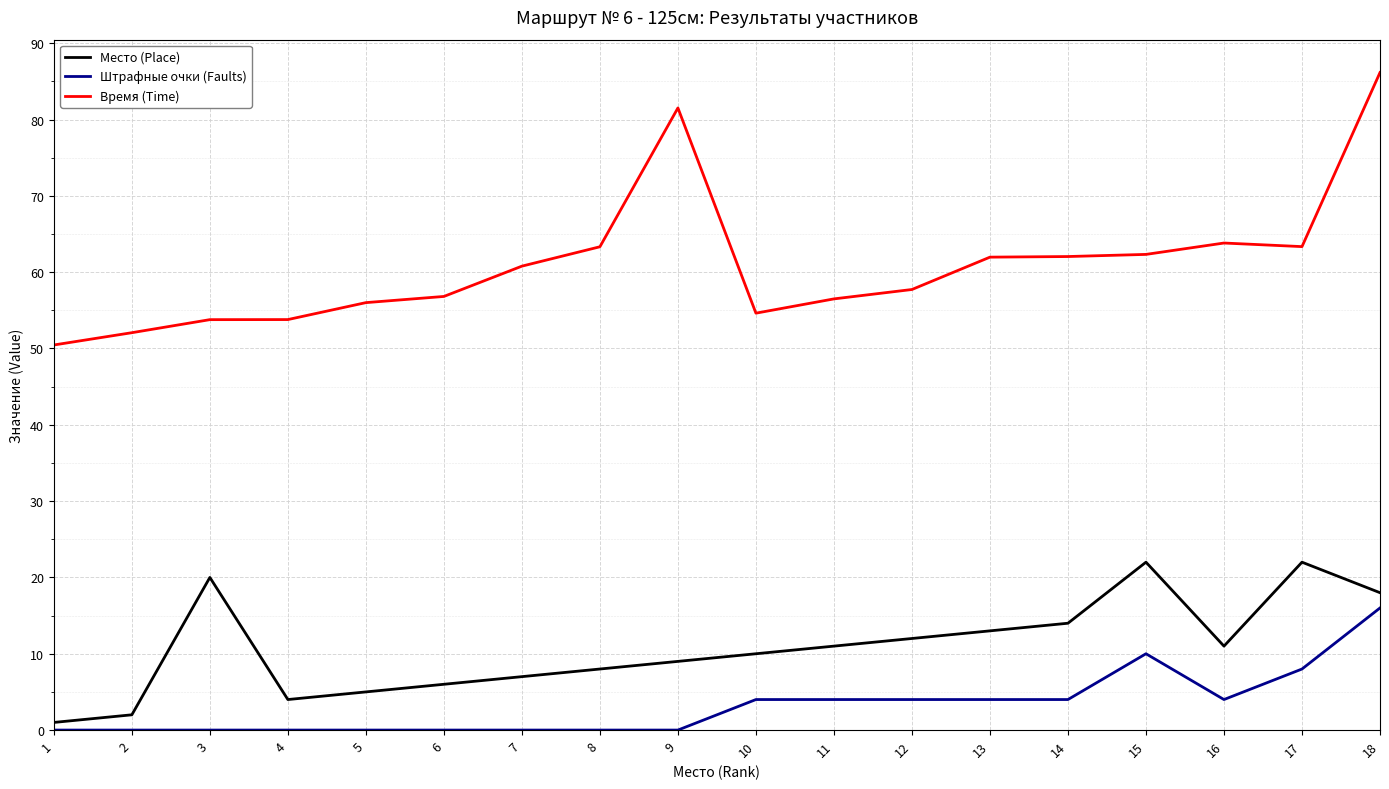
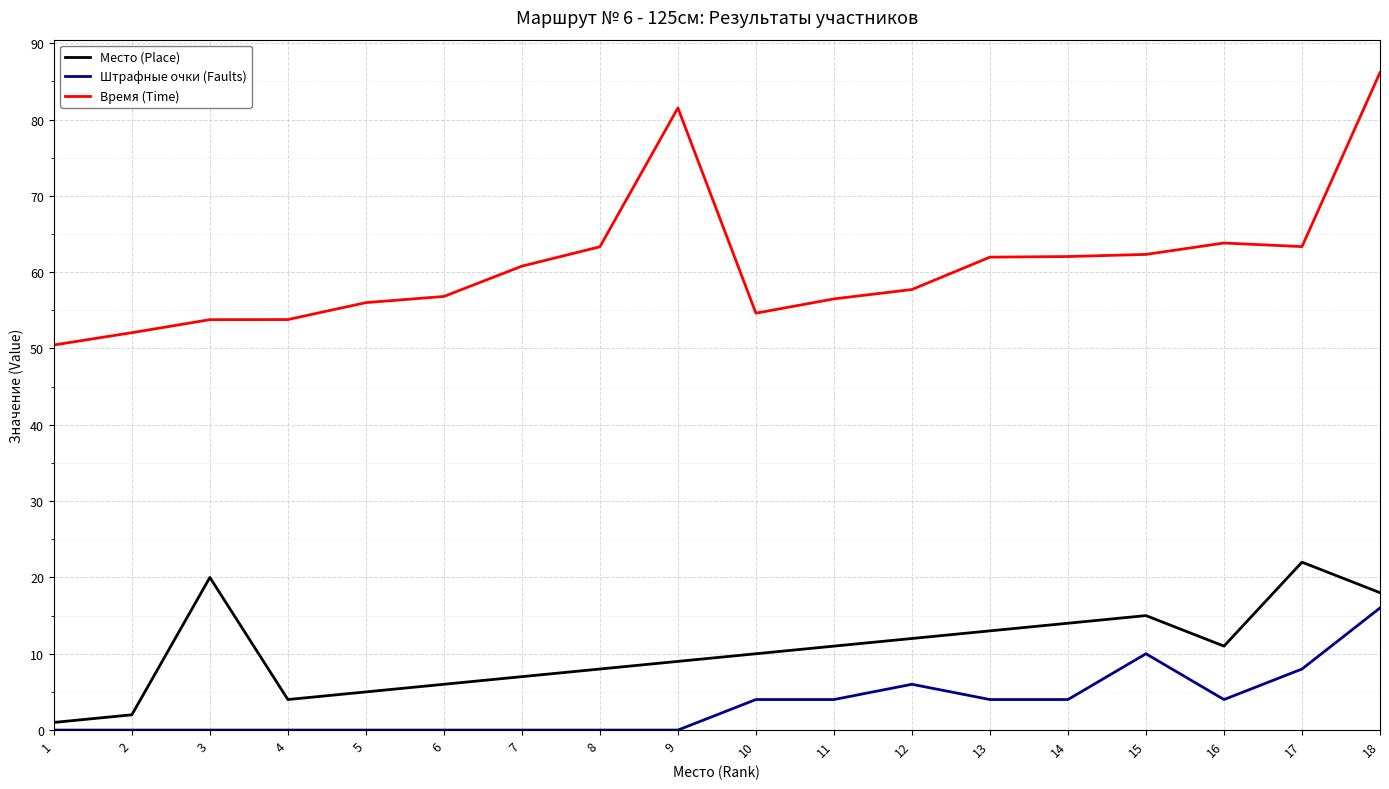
  {
    "Место (Place)": {
      "1": 1,
      "2": 2,
      "3": 20,
      "4": 4,
      "5": 5,
      "6": 6,
      "7": 7,
      "8": 8,
      "9": 9,
      "10": 10,
      "11": 11,
      "12": 12,
      "13": 13,
      "14": 14,
-     "15": 22,
+     "15": 15,
      "16": 11,
      "17": 22,
      "18": 18
    },
    "Штрафные очки (Faults)": {
      "1": 0,
      "2": 0,
      "3": 0,
      "4": 0,
      "5": 0,
      "6": 0,
      "7": 0,
      "8": 0,
      "9": 0,
      "10": 4,
      "11": 4,
-     "12": 4,
+     "12": 6,
      "13": 4,
      "14": 4,
      "15": 10,
      "16": 4,
      "17": 8,
      "18": 16
    },
    "Время (Time)": {
      "1": 50,
      "2": 52,
      "3": 54,
      "4": 54,
      "5": 56,
      "6": 57,
      "7": 61,
      "8": 63,
      "9": 82,
      "10": 55,
      "11": 57,
      "12": 58,
      "13": 62,
      "14": 62,
      "15": 62,
      "16": 64,
      "17": 63,
      "18": 86
    }
  }
